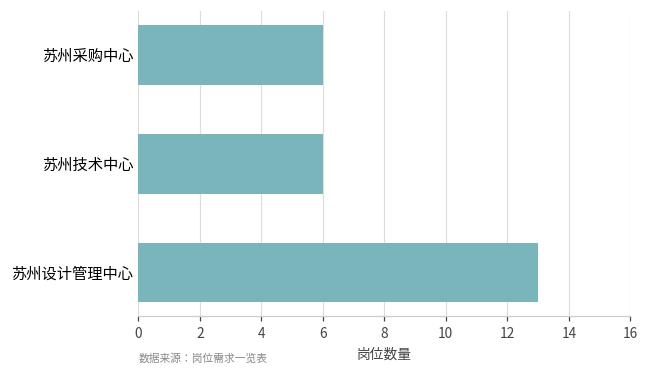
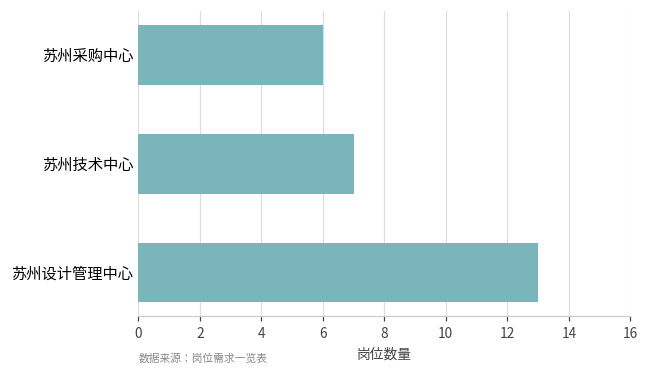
  {
    "苏州采购中心": 6,
-   "苏州技术中心": 6,
+   "苏州技术中心": 7,
    "苏州设计管理中心": 13
  }
